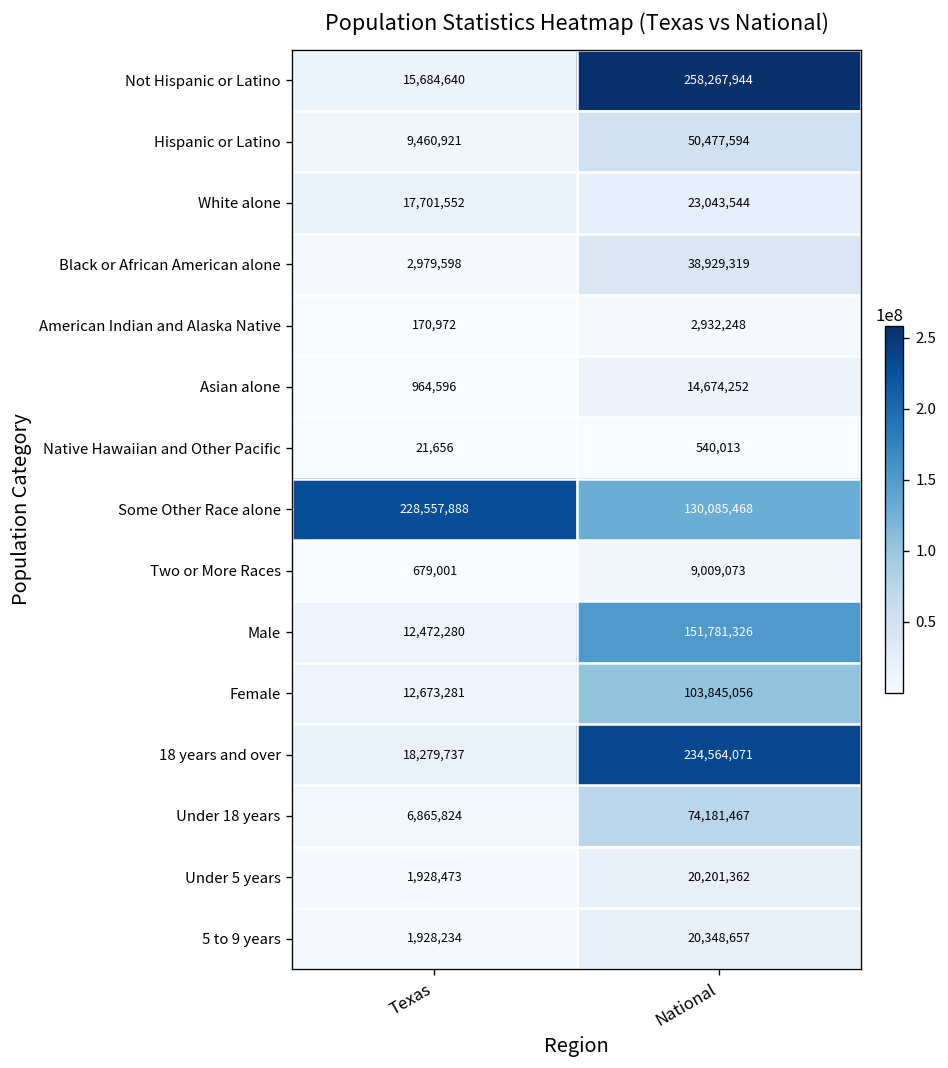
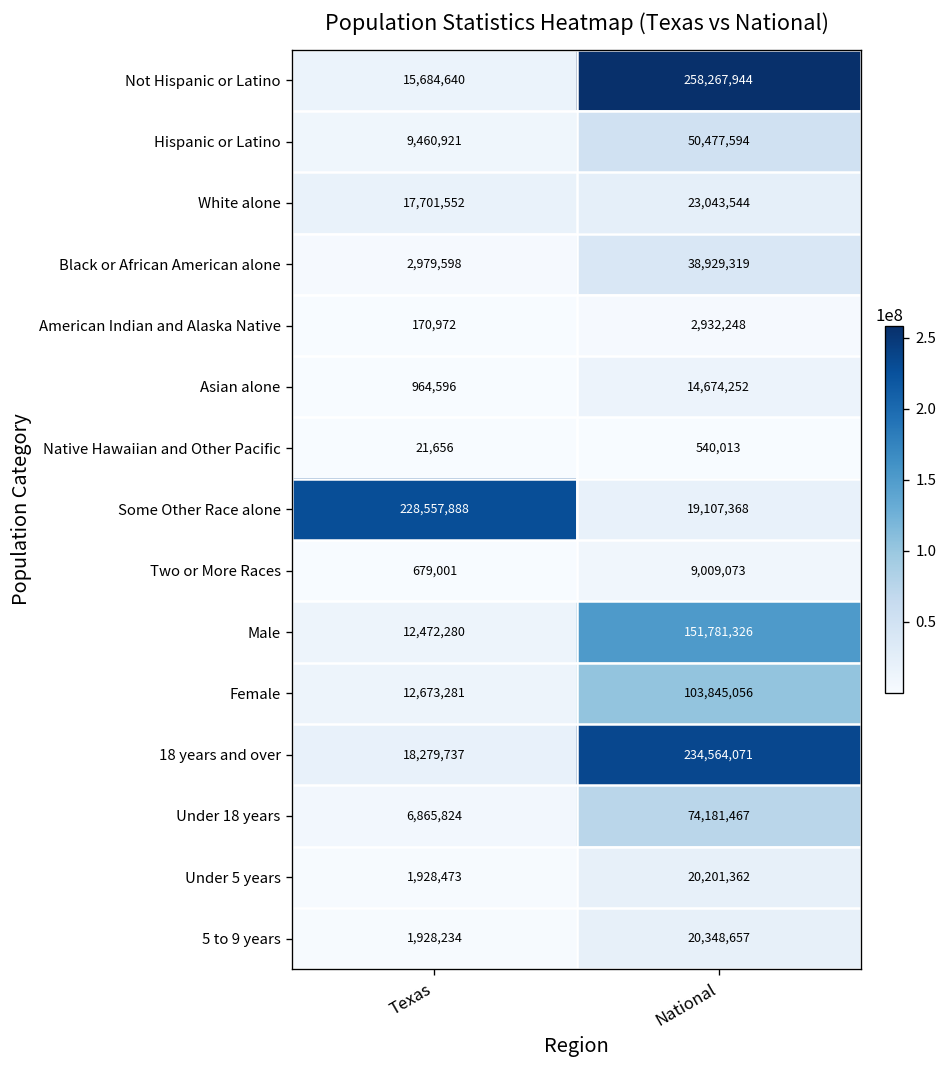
  {
    "Not Hispanic or Latino": {
      "Texas": "15,684,640",
      "National": "258,267,944"
    },
    "Hispanic or Latino": {
      "Texas": "9,460,921",
      "National": "50,477,594"
    },
    "White alone": {
      "Texas": "17,701,552",
      "National": "23,043,544"
    },
    "Black or African American alone": {
      "Texas": "2,979,598",
      "National": "38,929,319"
    },
    "American Indian and Alaska Native": {
      "Texas": "170,972",
      "National": "2,932,248"
    },
    "Asian alone": {
      "Texas": "964,596",
      "National": "14,674,252"
    },
    "Native Hawaiian and Other Pacific": {
      "Texas": "21,656",
      "National": "540,013"
    },
    "Some Other Race alone": {
      "Texas": "228,557,888",
-     "National": "130,085,468"
+     "National": "19,107,368"
    },
    "Two or More Races": {
      "Texas": "679,001",
      "National": "9,009,073"
    },
    "Male": {
      "Texas": "12,472,280",
      "National": "151,781,326"
    },
    "Female": {
      "Texas": "12,673,281",
      "National": "103,845,056"
    },
    "18 years and over": {
      "Texas": "18,279,737",
      "National": "234,564,071"
    },
    "Under 18 years": {
      "Texas": "6,865,824",
      "National": "74,181,467"
    },
    "Under 5 years": {
      "Texas": "1,928,473",
      "National": "20,201,362"
    },
    "5 to 9 years": {
      "Texas": "1,928,234",
      "National": "20,348,657"
    }
  }
